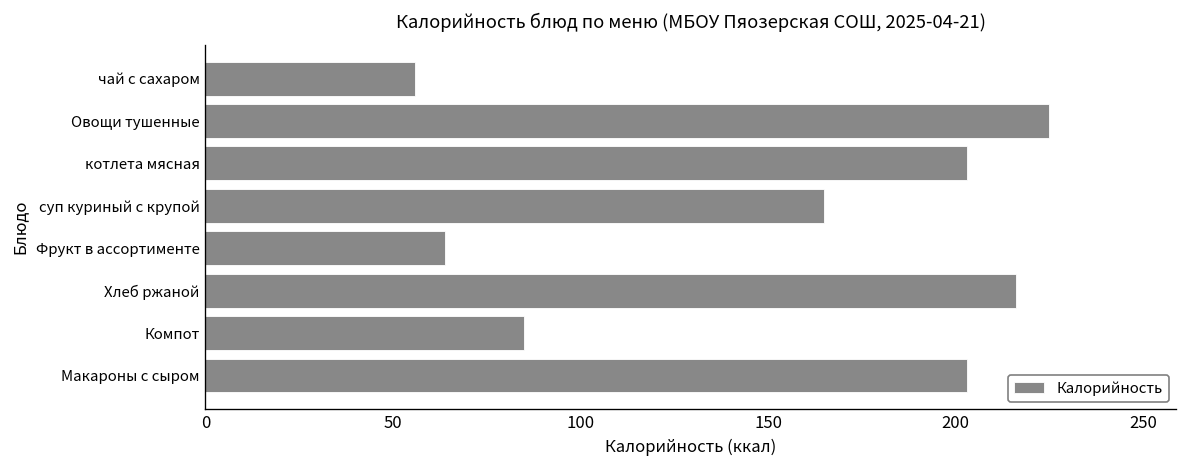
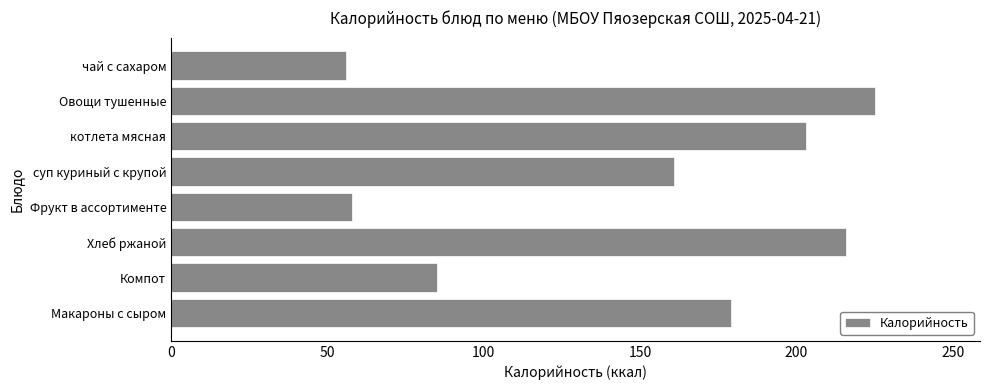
  {
    "чай с сахаром": 56,
    "Овощи тушенные": 225,
    "котлета мясная": 203,
-   "суп куриный с крупой": 165,
-   "Фрукт в ассортименте": 64,
+   "суп куриный с крупой": 161,
+   "Фрукт в ассортименте": 58,
    "Хлеб ржаной": 216,
    "Компот": 85,
-   "Макароны с сыром": 203
+   "Макароны с сыром": 179
  }
